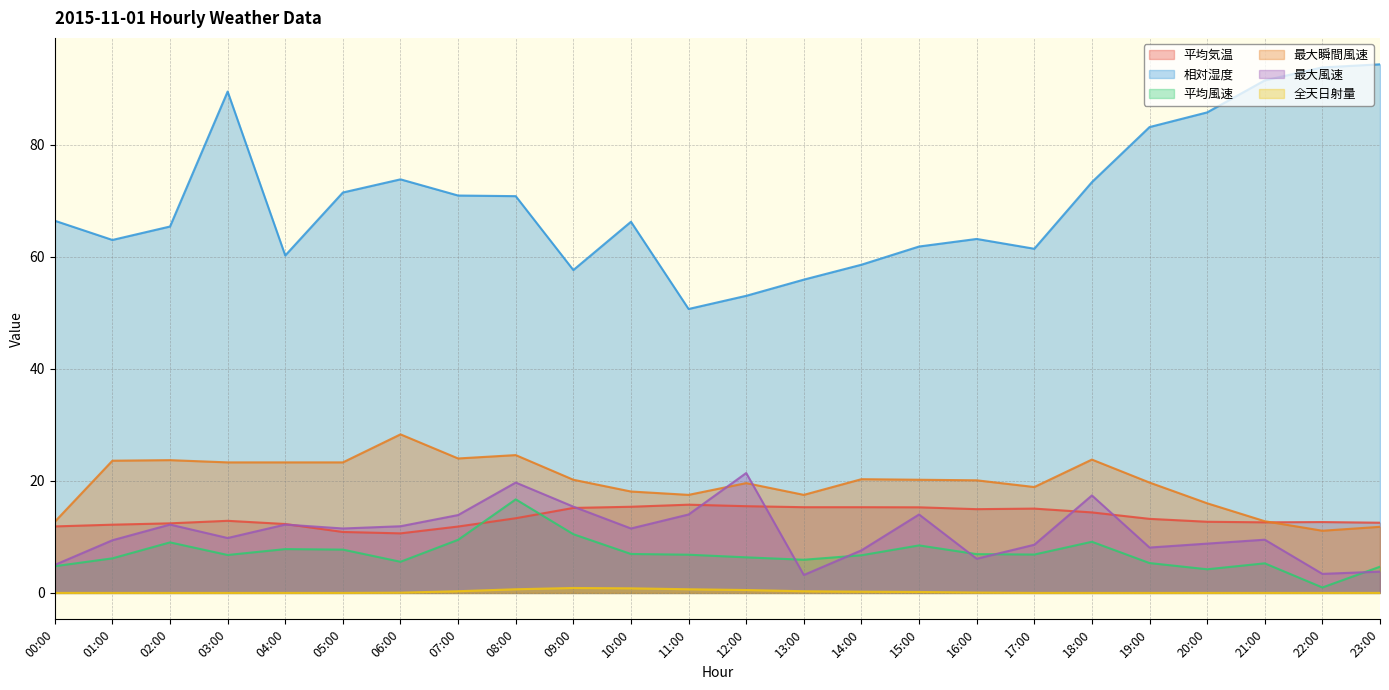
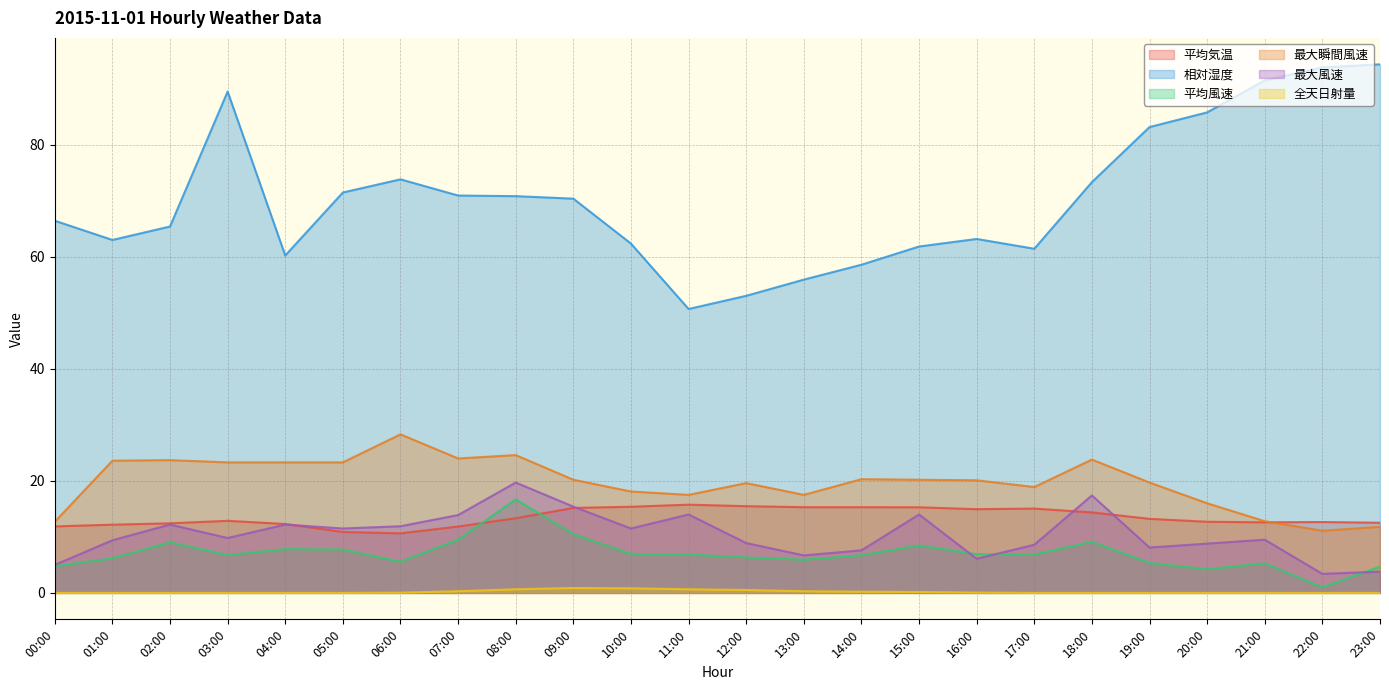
  {
    "相対湿度": {
      "00:00": 66,
      "01:00": 63,
      "02:00": 65,
      "03:00": 89,
      "04:00": 60,
      "05:00": 71,
      "06:00": 74,
      "07:00": 71,
      "08:00": 71,
-     "09:00": 58,
-     "10:00": 66,
+     "09:00": 70,
+     "10:00": 62,
      "11:00": 51,
      "12:00": 53,
      "13:00": 56,
      "14:00": 59,
      "15:00": 62,
      "16:00": 63,
      "17:00": 61,
      "18:00": 73,
      "19:00": 83,
      "20:00": 86,
      "23:00": 94
    },
    "平均風速": {
      "01:00": 6,
      "02:00": 9,
      "03:00": 7,
      "04:00": 8,
      "05:00": 8,
      "06:00": 6,
      "07:00": 9,
      "08:00": 17,
      "09:00": 10,
      "10:00": 7,
      "11:00": 7,
      "12:00": 6,
      "13:00": 6,
      "14:00": 7,
      "15:00": 8,
      "16:00": 7,
      "17:00": 7,
      "18:00": 9,
      "19:00": 5,
      "20:00": 4,
      "21:00": 5,
      "22:00": 1,
      "23:00": 5
    },
    "最大風速": {
      "01:00": 9,
      "03:00": 10,
      "05:00": 12,
      "06:00": 12,
      "07:00": 14,
      "08:00": 20,
      "10:00": 12,
      "11:00": 14,
-     "12:00": 21,
-     "13:00": 3,
+     "12:00": 9,
+     "13:00": 7,
      "14:00": 8,
      "15:00": 14,
      "16:00": 6,
      "17:00": 9,
      "18:00": 17,
      "19:00": 8,
      "20:00": 9,
      "21:00": 10,
      "22:00": 3,
      "23:00": 4
    }
  }
